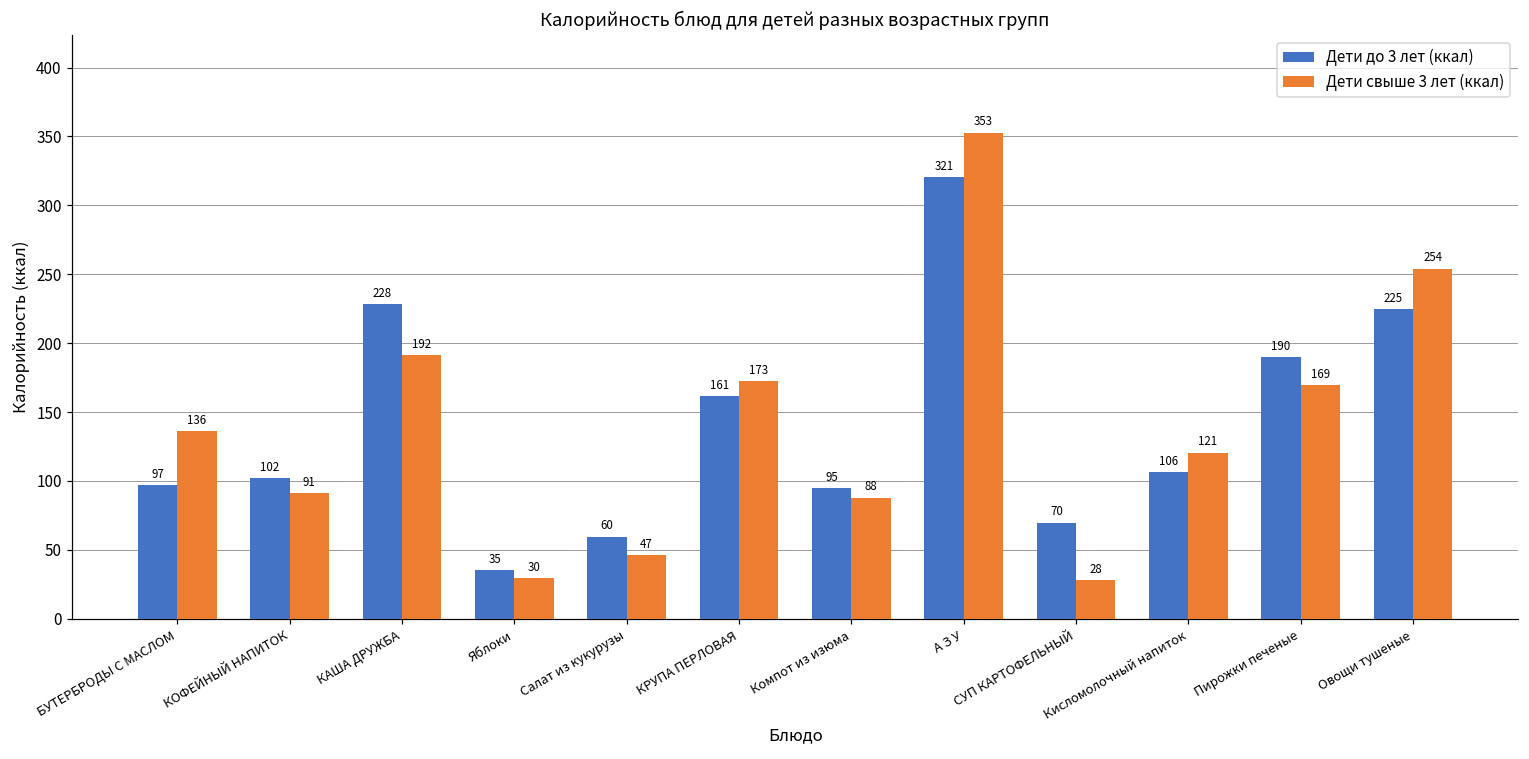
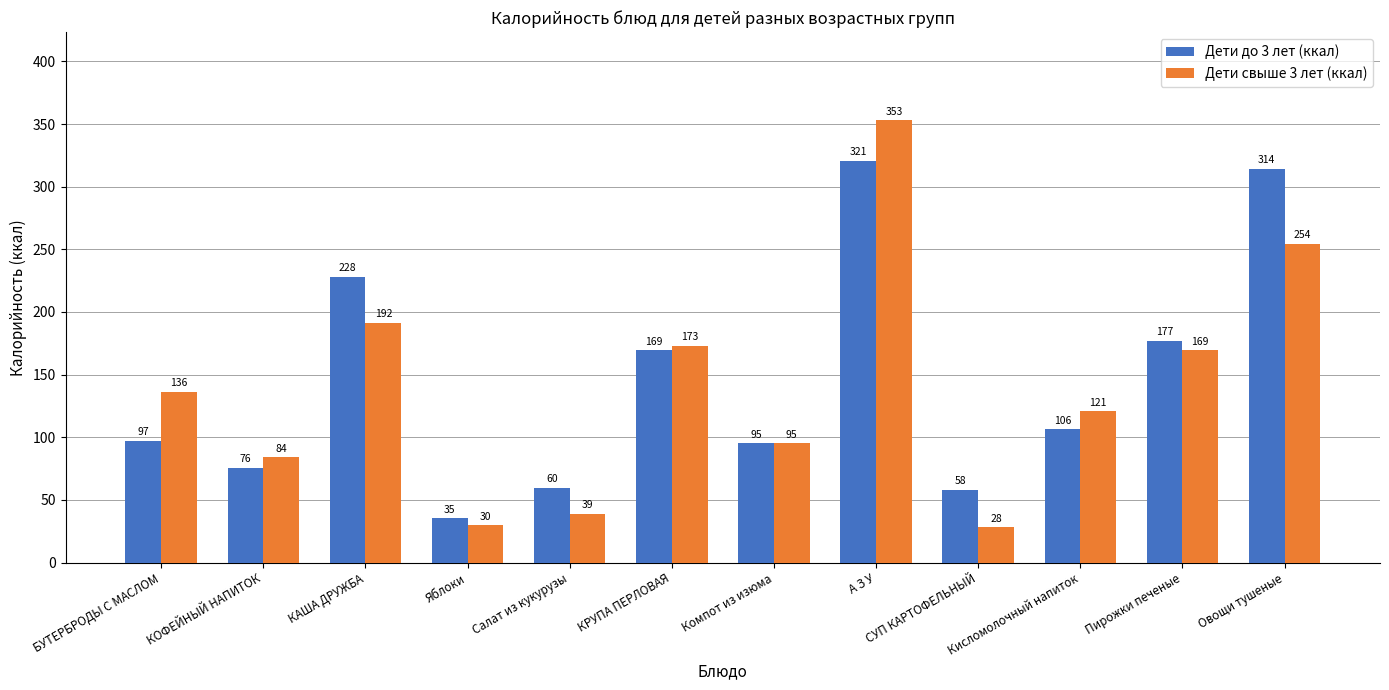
  {
    "Дети до 3 лет (ккал)": {
      "БУТЕРБРОДЫ С МАСЛОМ": 97,
-     "КОФЕЙНЫЙ НАПИТОК": 102,
+     "КОФЕЙНЫЙ НАПИТОК": 76,
      "КАША ДРУЖБА": 228,
      "Яблоки": 35,
      "Салат из кукурузы": 60,
-     "КРУПА ПЕРЛОВАЯ": 161,
+     "КРУПА ПЕРЛОВАЯ": 169,
      "Компот из изюма": 95,
      "А З У": 321,
-     "СУП КАРТОФЕЛЬНЫЙ": 70,
+     "СУП КАРТОФЕЛЬНЫЙ": 58,
      "Кисломолочный напиток": 106,
-     "Пирожки печеные": 190,
-     "Овощи тушеные": 225
+     "Пирожки печеные": 177,
+     "Овощи тушеные": 314
    },
    "Дети свыше 3 лет (ккал)": {
      "БУТЕРБРОДЫ С МАСЛОМ": 136,
-     "КОФЕЙНЫЙ НАПИТОК": 91,
+     "КОФЕЙНЫЙ НАПИТОК": 84,
      "КАША ДРУЖБА": 192,
      "Яблоки": 30,
-     "Салат из кукурузы": 47,
+     "Салат из кукурузы": 39,
      "КРУПА ПЕРЛОВАЯ": 173,
-     "Компот из изюма": 88,
+     "Компот из изюма": 95,
      "А З У": 353,
      "СУП КАРТОФЕЛЬНЫЙ": 28,
      "Кисломолочный напиток": 121,
      "Пирожки печеные": 169,
      "Овощи тушеные": 254
    }
  }
